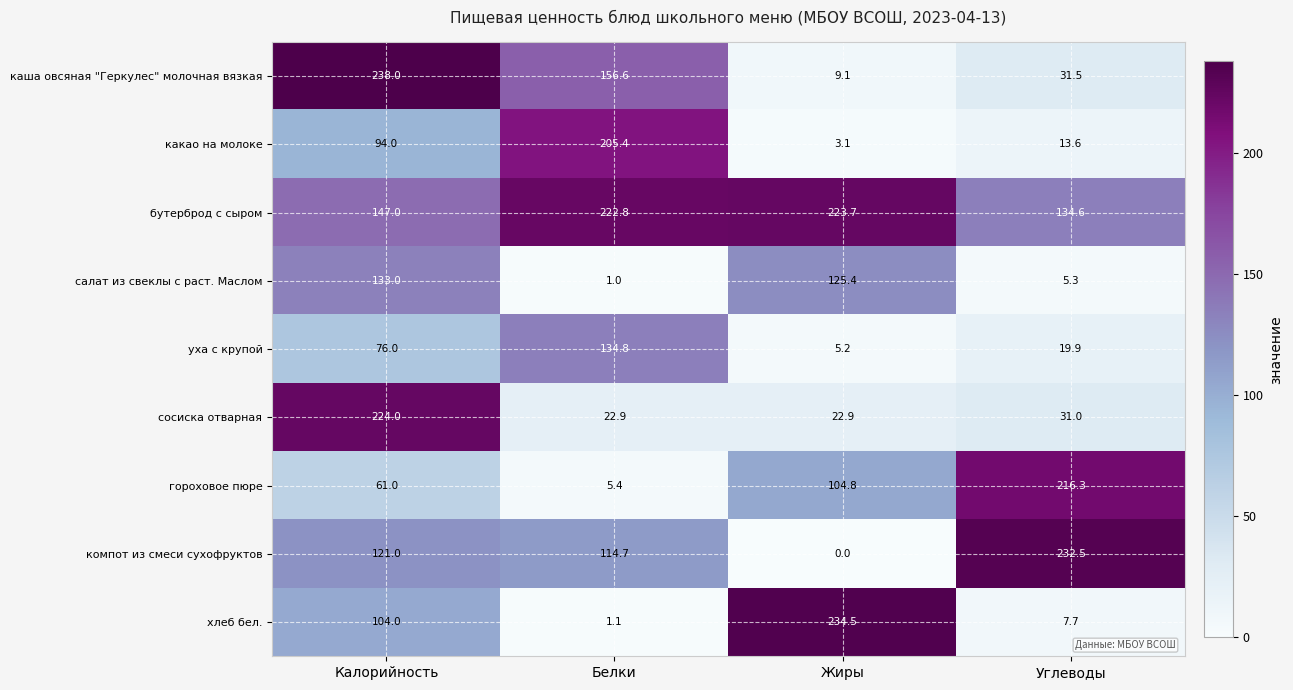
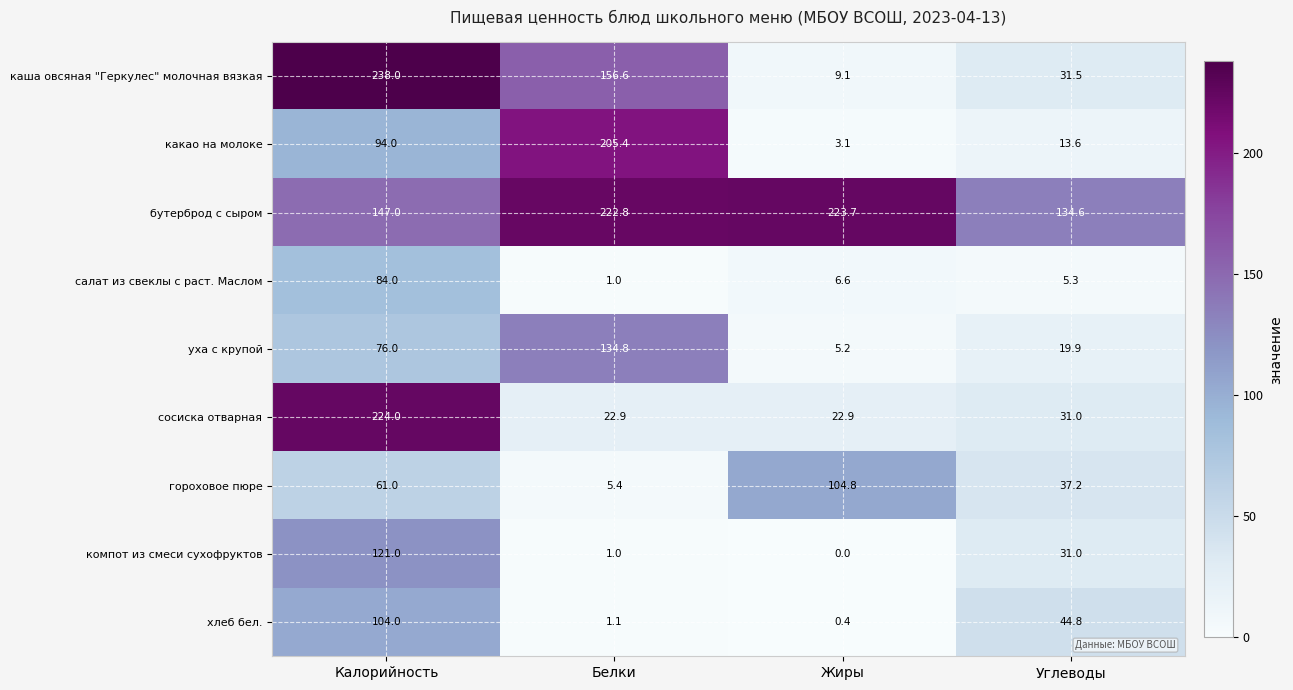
  {
    "каша овсяная \"Геркулес\" молочная вязкая": {
      "Калорийность": 238.0,
      "Белки": 156.6,
      "Жиры": 9.1,
      "Углеводы": 31.5
    },
    "какао на молоке": {
      "Калорийность": 94.0,
      "Белки": 205.4,
      "Жиры": 3.1,
      "Углеводы": 13.6
    },
    "бутерброд с сыром": {
      "Калорийность": 147.0,
      "Белки": 222.8,
      "Жиры": 223.7,
      "Углеводы": 134.6
    },
    "салат из свеклы с раст. Маслом": {
-     "Калорийность": 133.0,
+     "Калорийность": 84.0,
      "Белки": 1.0,
-     "Жиры": 125.4,
+     "Жиры": 6.6,
      "Углеводы": 5.3
    },
    "уха с крупой": {
      "Калорийность": 76.0,
      "Белки": 134.8,
      "Жиры": 5.2,
      "Углеводы": 19.9
    },
    "сосиска отварная": {
      "Калорийность": 224.0,
      "Белки": 22.9,
      "Жиры": 22.9,
      "Углеводы": 31.0
    },
    "гороховое пюре": {
      "Калорийность": 61.0,
      "Белки": 5.4,
      "Жиры": 104.8,
-     "Углеводы": 216.3
+     "Углеводы": 37.2
    },
    "компот из смеси сухофруктов": {
      "Калорийность": 121.0,
-     "Белки": 114.7,
+     "Белки": 1.0,
      "Жиры": 0.0,
-     "Углеводы": 232.5
+     "Углеводы": 31.0
    },
    "хлеб бел.": {
      "Калорийность": 104.0,
      "Белки": 1.1,
-     "Жиры": 234.5,
-     "Углеводы": 7.7
+     "Жиры": 0.4,
+     "Углеводы": 44.8
    }
  }
